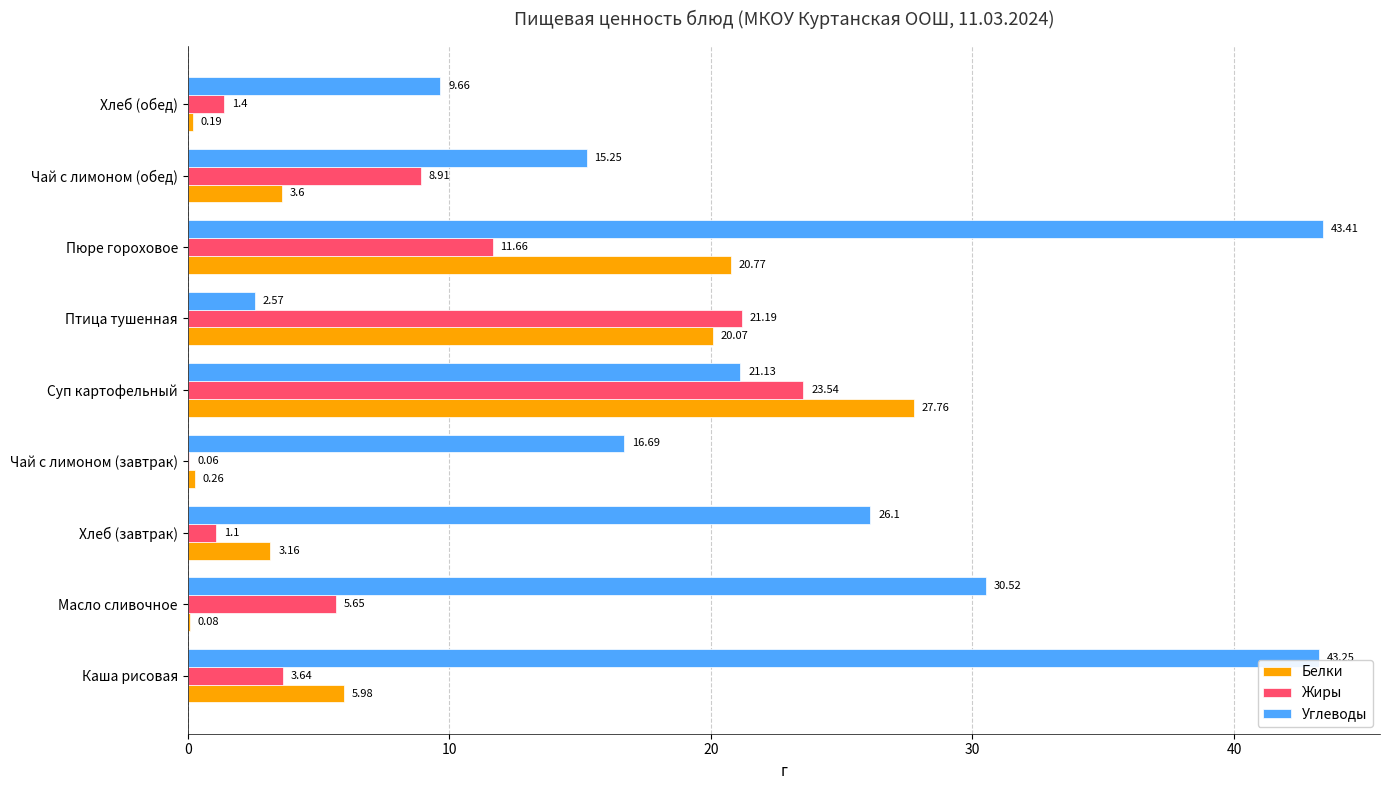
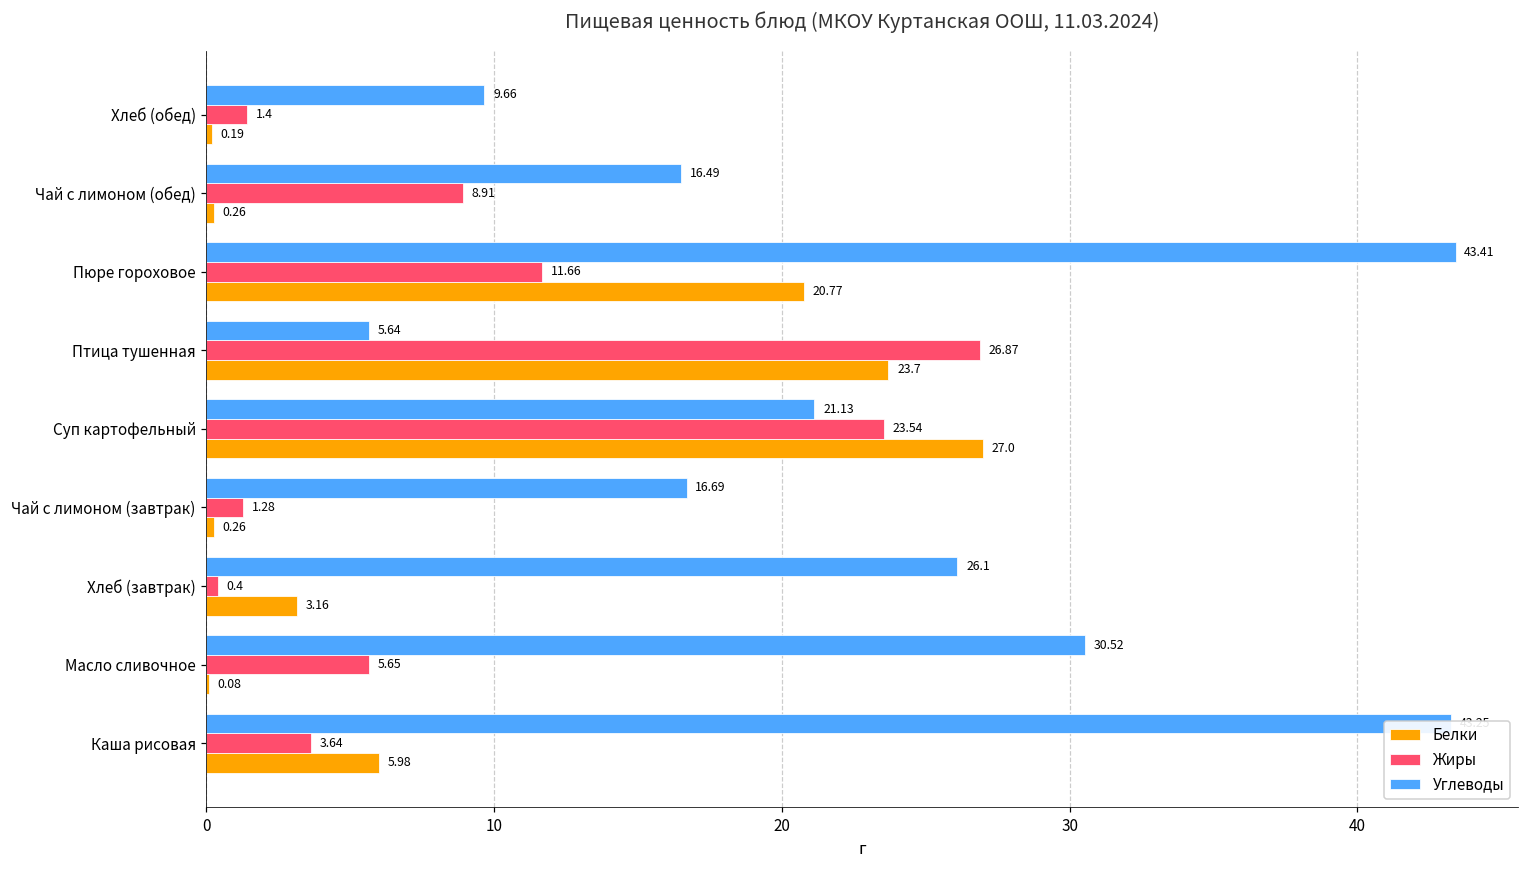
  {
    "Белки": {
      "Хлеб (обед)": 0.19,
-     "Чай с лимоном (обед)": 3.6,
+     "Чай с лимоном (обед)": 0.26,
      "Пюре гороховое": 20.77,
-     "Птица тушенная": 20.07,
-     "Суп картофельный": 27.76,
+     "Птица тушенная": 23.7,
+     "Суп картофельный": 27.0,
      "Чай с лимоном (завтрак)": 0.26,
      "Хлеб (завтрак)": 3.16,
      "Масло сливочное": 0.08,
      "Каша рисовая": 5.98
    },
    "Жиры": {
      "Хлеб (обед)": 1.4,
      "Чай с лимоном (обед)": 8.91,
      "Пюре гороховое": 11.66,
-     "Птица тушенная": 21.19,
+     "Птица тушенная": 26.87,
      "Суп картофельный": 23.54,
-     "Чай с лимоном (завтрак)": 0.06,
-     "Хлеб (завтрак)": 1.1,
+     "Чай с лимоном (завтрак)": 1.28,
+     "Хлеб (завтрак)": 0.4,
      "Масло сливочное": 5.65,
      "Каша рисовая": 3.64
    },
    "Углеводы": {
      "Хлеб (обед)": 9.66,
-     "Чай с лимоном (обед)": 15.25,
+     "Чай с лимоном (обед)": 16.49,
      "Пюре гороховое": 43.41,
-     "Птица тушенная": 2.57,
+     "Птица тушенная": 5.64,
      "Суп картофельный": 21.13,
      "Чай с лимоном (завтрак)": 16.69,
      "Хлеб (завтрак)": 26.1,
      "Масло сливочное": 30.52
    }
  }
